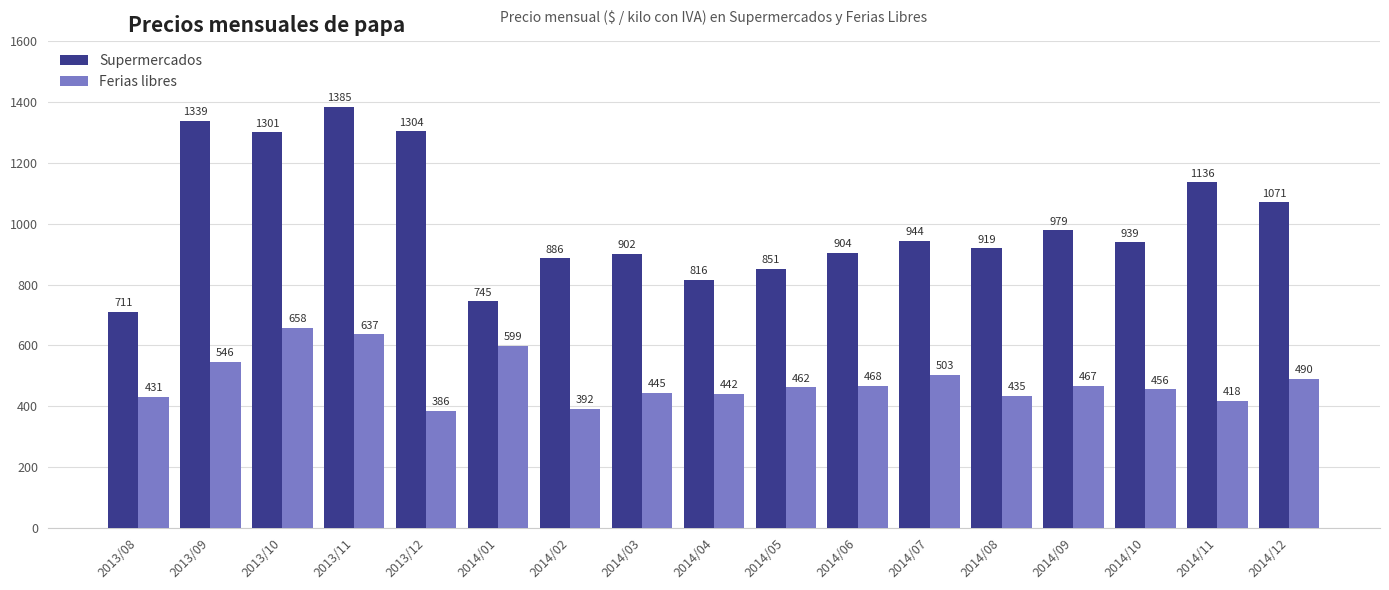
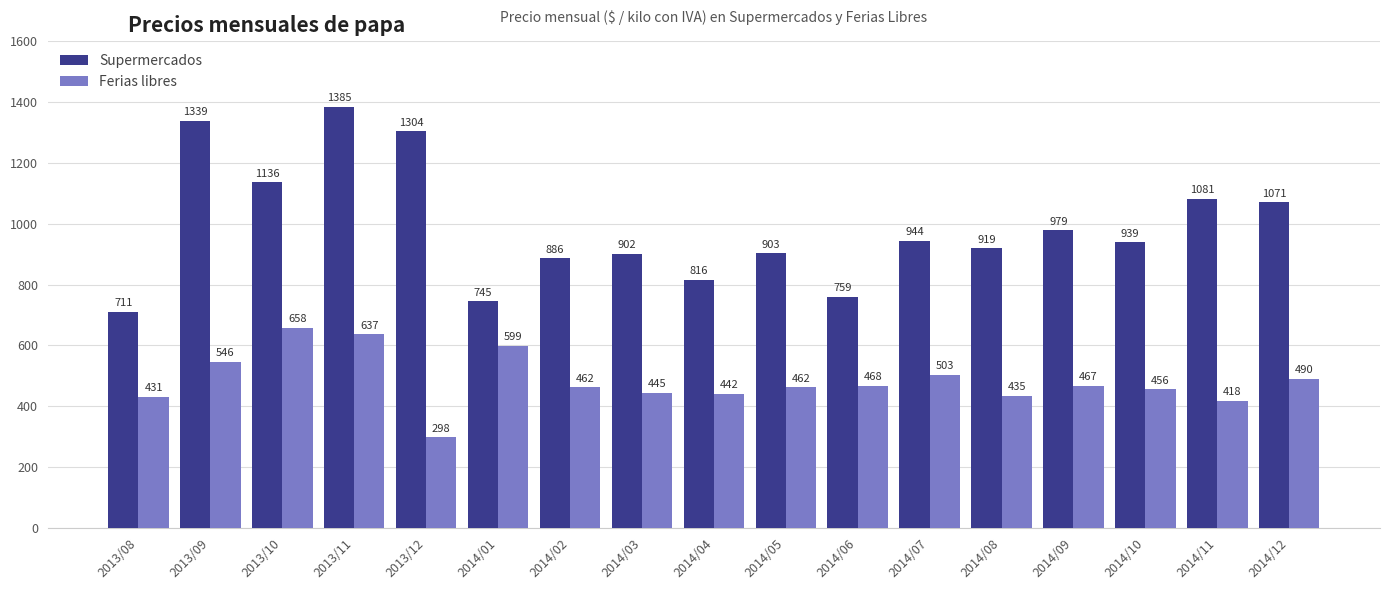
  {
    "Supermercados": {
      "2013/08": 711,
      "2013/09": 1339,
-     "2013/10": 1301,
+     "2013/10": 1136,
      "2013/11": 1385,
      "2013/12": 1304,
      "2014/01": 745,
      "2014/02": 886,
      "2014/03": 902,
      "2014/04": 816,
-     "2014/05": 851,
-     "2014/06": 904,
+     "2014/05": 903,
+     "2014/06": 759,
      "2014/07": 944,
      "2014/08": 919,
      "2014/09": 979,
      "2014/10": 939,
-     "2014/11": 1136,
+     "2014/11": 1081,
      "2014/12": 1071
    },
    "Ferias libres": {
      "2013/08": 431,
      "2013/09": 546,
      "2013/10": 658,
      "2013/11": 637,
-     "2013/12": 386,
+     "2013/12": 298,
      "2014/01": 599,
-     "2014/02": 392,
+     "2014/02": 462,
      "2014/03": 445,
      "2014/04": 442,
      "2014/05": 462,
      "2014/06": 468,
      "2014/07": 503,
      "2014/08": 435,
      "2014/09": 467,
      "2014/10": 456,
      "2014/11": 418,
      "2014/12": 490
    }
  }
